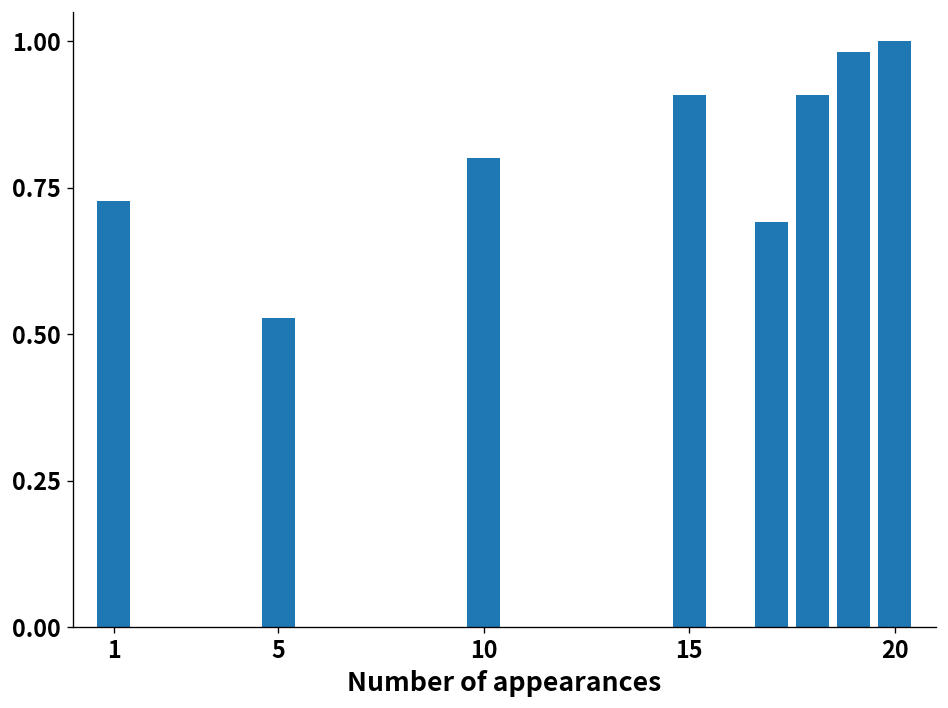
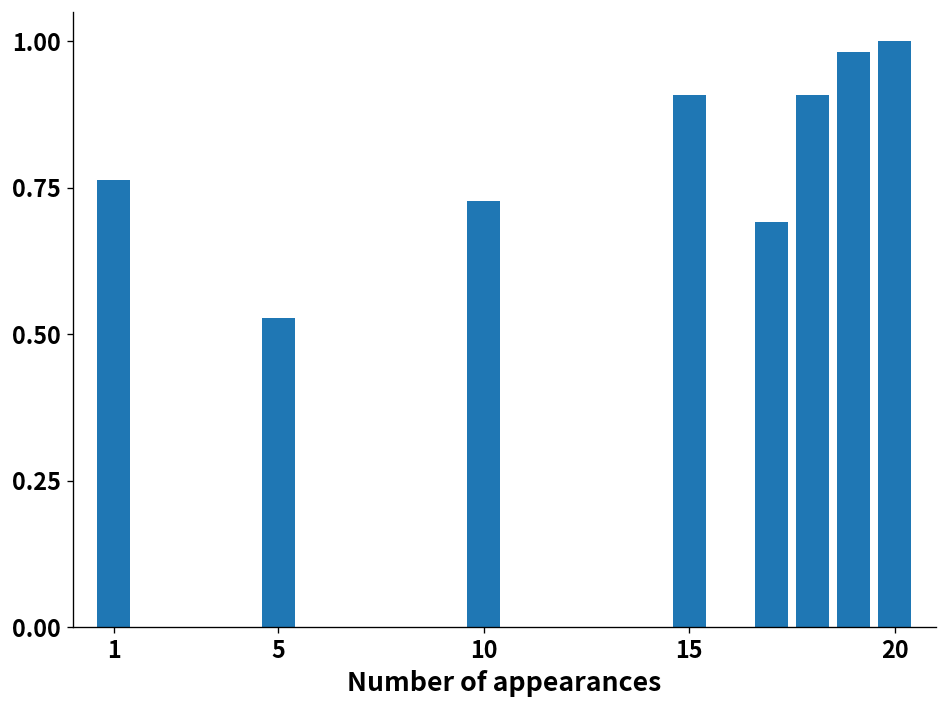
  {
-   "1": 0.73,
+   "1": 0.76,
    "5": 0.53,
-   "10": 0.80,
+   "10": 0.73,
    "15": 0.91,
    "20": 1.00
  }
